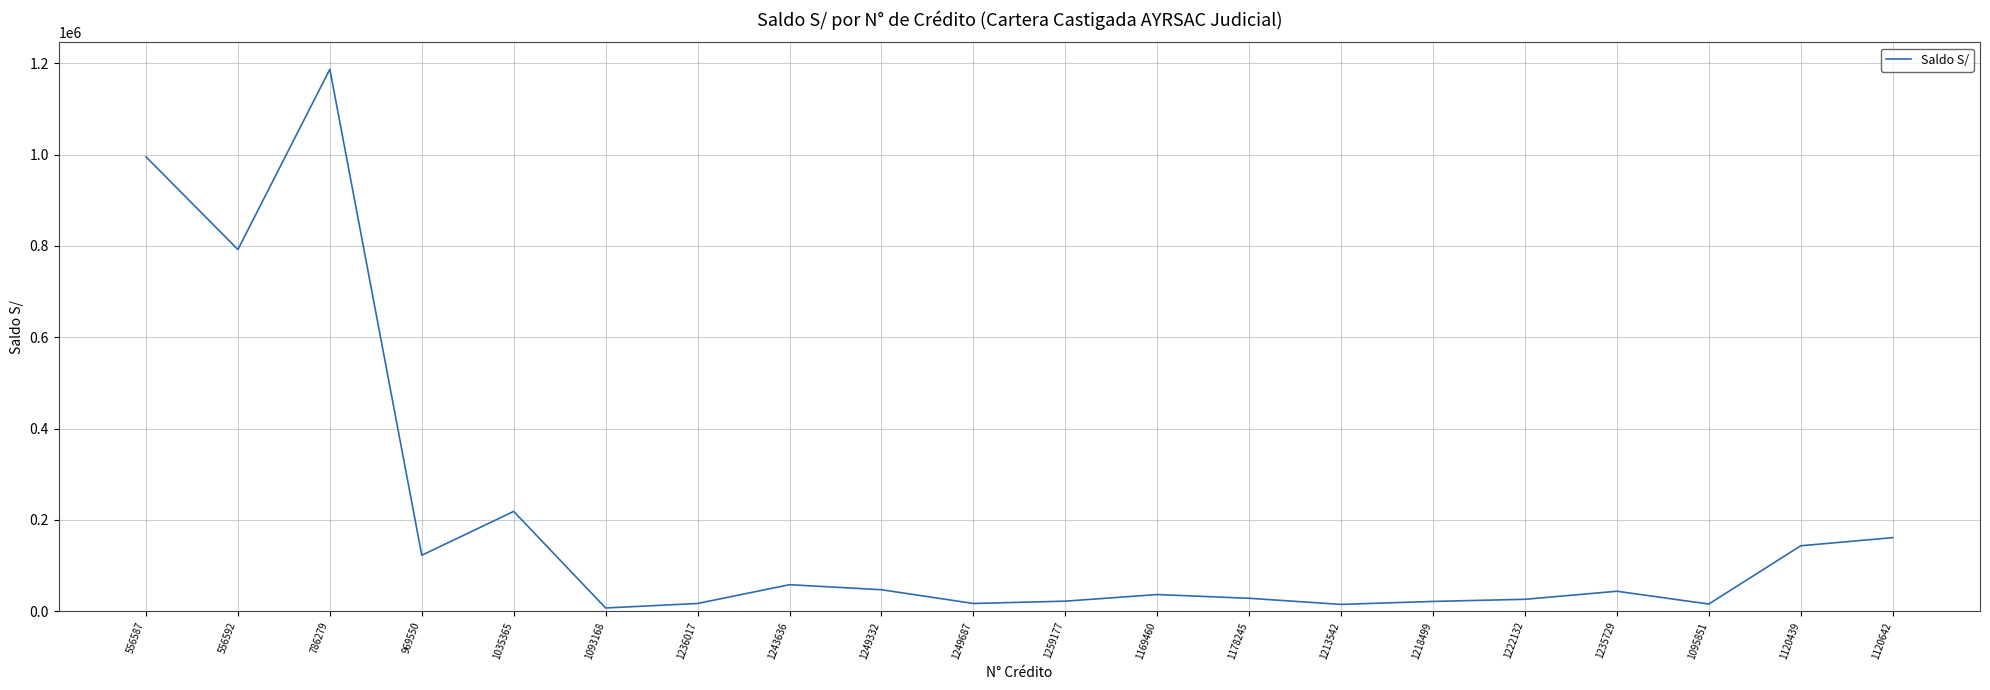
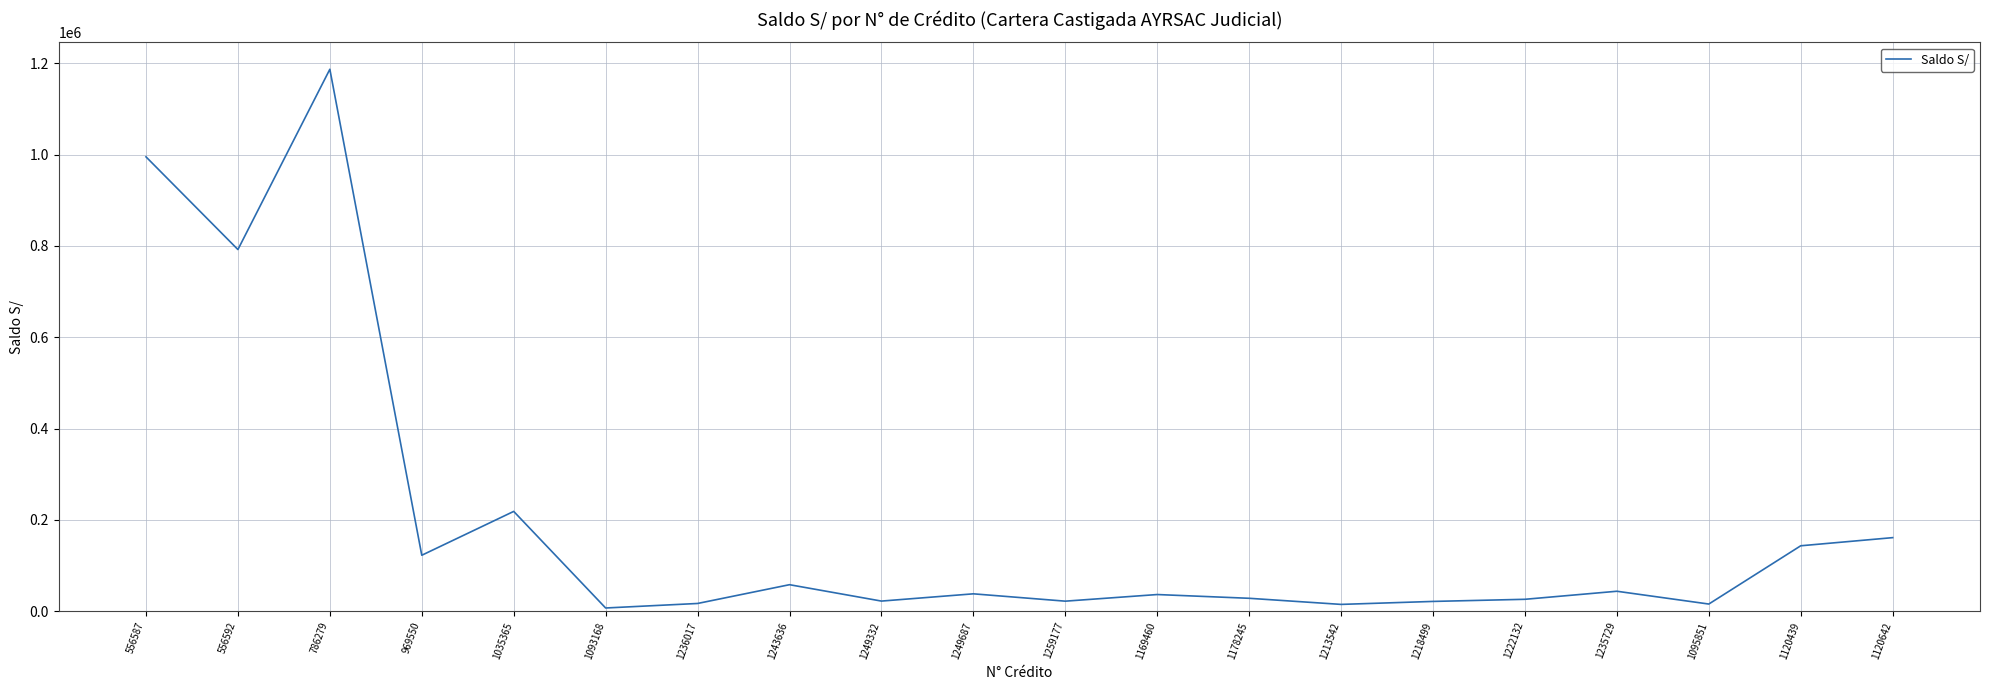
  {
    "556587": 1000000,
    "556592": 790000,
    "786279": 1190000,
    "969550": 120000,
    "1035365": 220000,
    "1093168": 10000,
    "1236017": 20000,
    "1243636": 60000,
-   "1249332": 50000,
-   "1249687": 20000,
+   "1249332": 20000,
+   "1249687": 40000,
    "1259177": 20000,
    "1169460": 40000,
    "1178245": 30000,
    "1213542": 10000,
    "1218499": 20000,
    "1222132": 30000,
    "1235729": 40000,
    "1095851": 20000,
    "1120439": 140000,
    "1120642": 160000
  }
